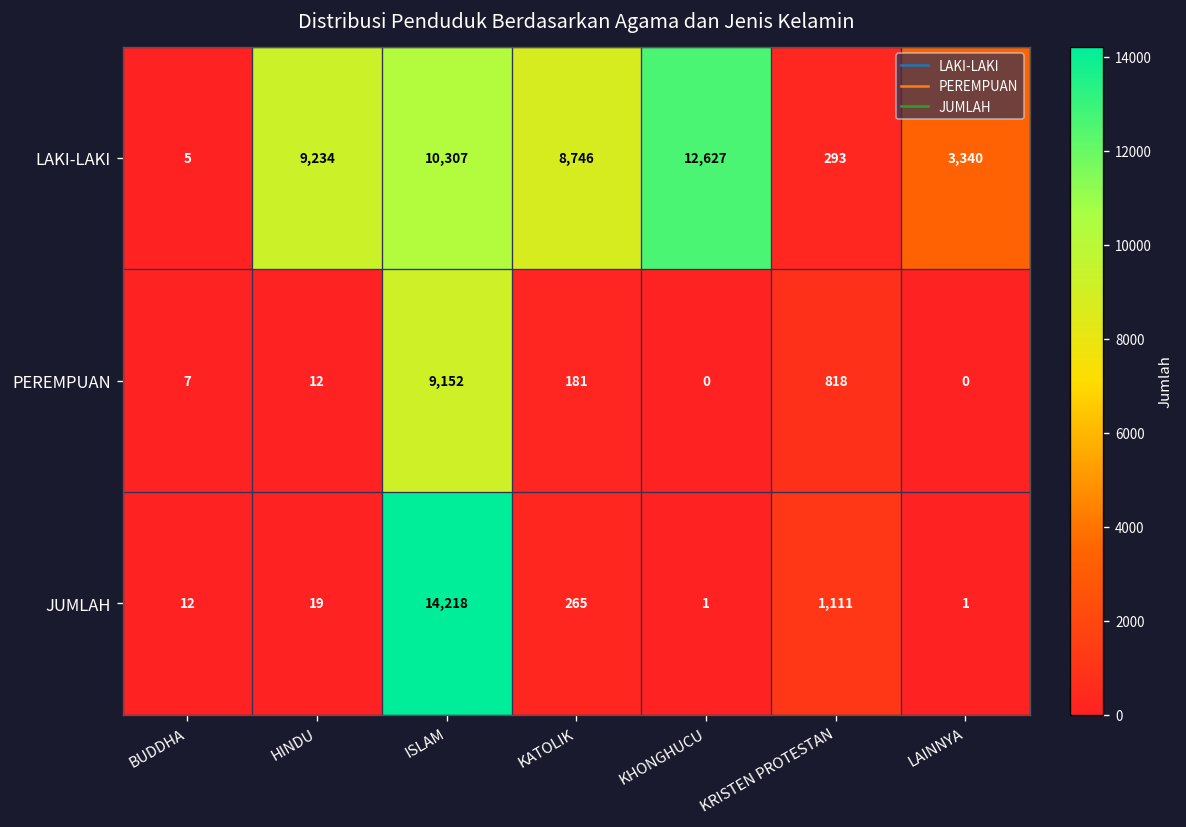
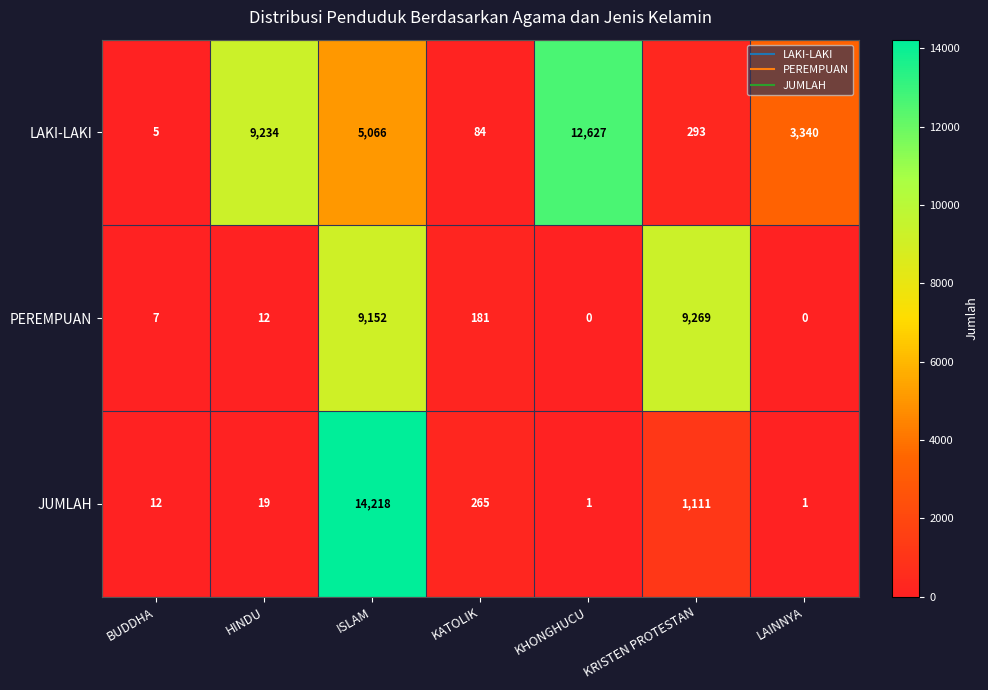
  {
    "LAKI-LAKI": {
      "BUDDHA": "5",
      "HINDU": "9,234",
-     "ISLAM": "10,307",
-     "KATOLIK": "8,746",
+     "ISLAM": "5,066",
+     "KATOLIK": "84",
      "KHONGHUCU": "12,627",
      "KRISTEN PROTESTAN": "293",
      "LAINNYA": "3,340"
    },
    "PEREMPUAN": {
      "BUDDHA": "7",
      "HINDU": "12",
      "ISLAM": "9,152",
      "KATOLIK": "181",
      "KHONGHUCU": "0",
-     "KRISTEN PROTESTAN": "818",
+     "KRISTEN PROTESTAN": "9,269",
      "LAINNYA": "0"
    },
    "JUMLAH": {
      "BUDDHA": "12",
      "HINDU": "19",
      "ISLAM": "14,218",
      "KATOLIK": "265",
      "KHONGHUCU": "1",
      "KRISTEN PROTESTAN": "1,111",
      "LAINNYA": "1"
    }
  }
